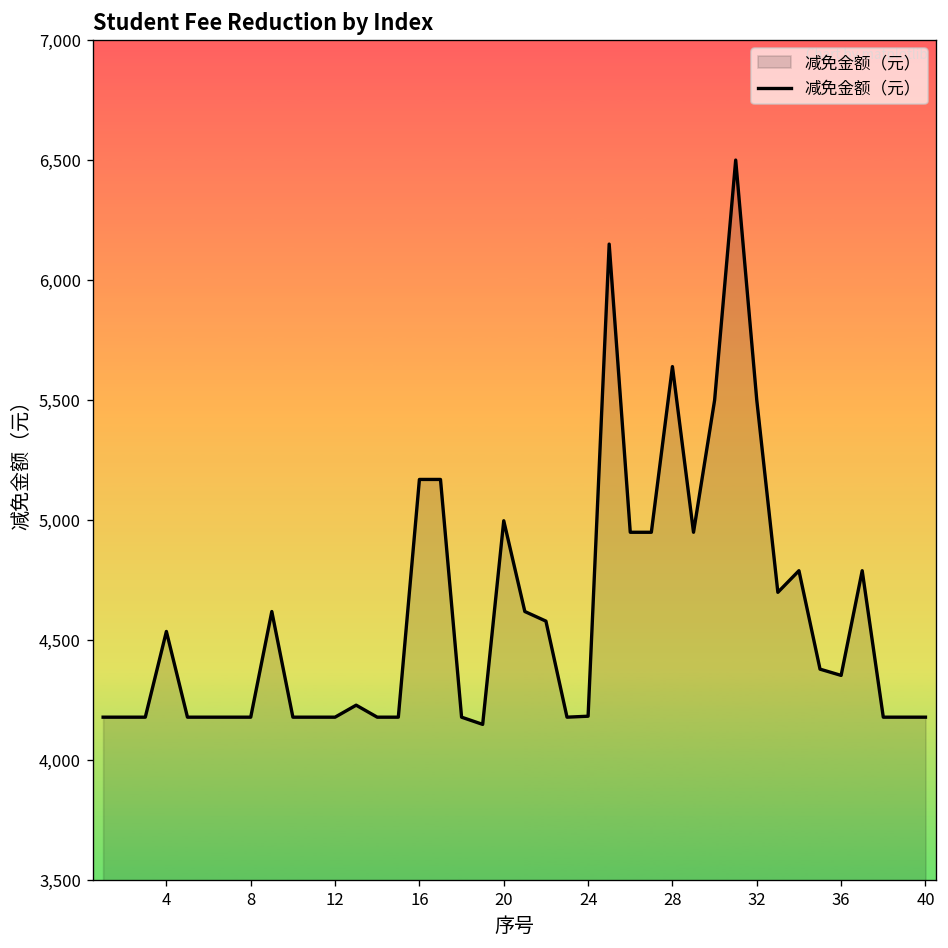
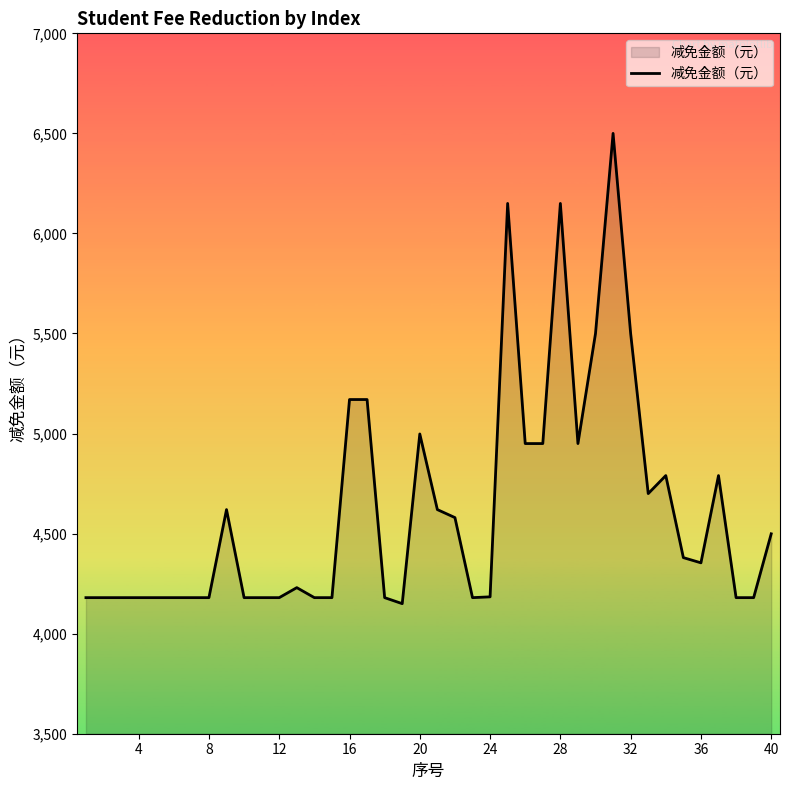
  {
-   "4": "4,540",
+   "4": "4,180",
    "8": "4,180",
    "12": "4,180",
    "16": "5,170",
    "20": "5,000",
    "24": "4,180",
-   "28": "5,640",
+   "28": "6,150",
    "32": "5,500",
    "36": "4,350",
-   "40": "4,180"
+   "40": "4,500"
  }
